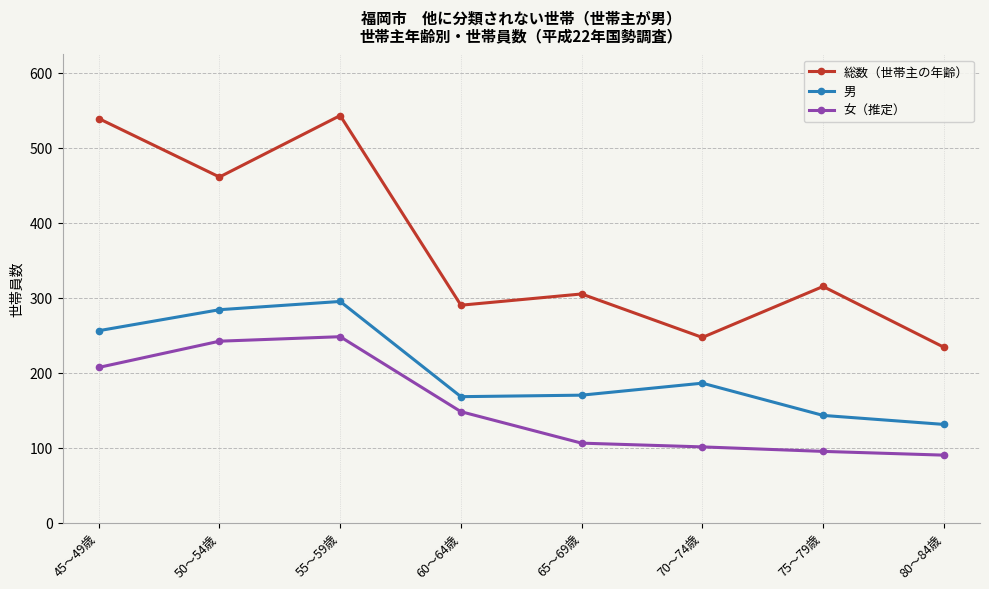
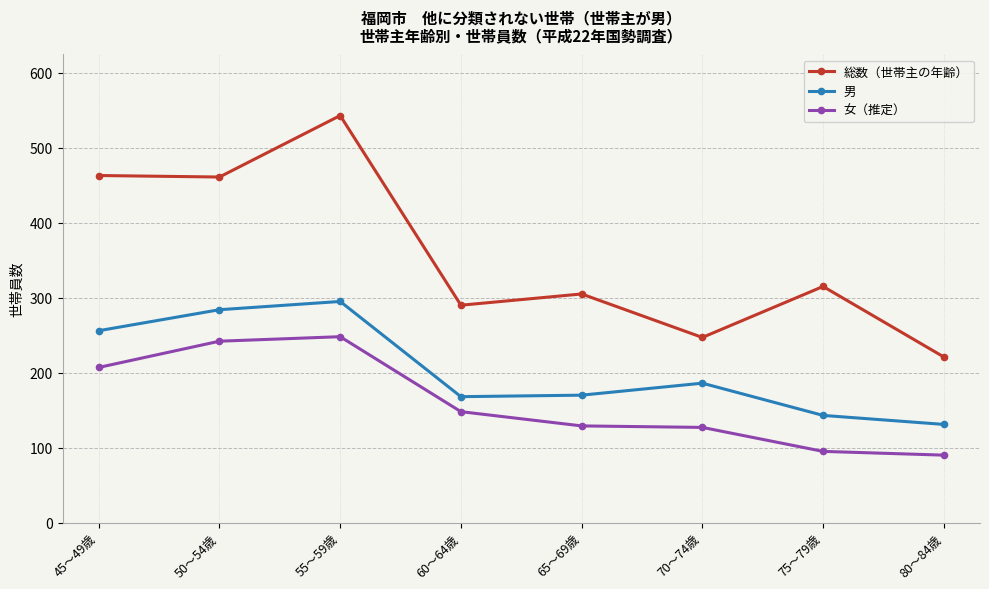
  {
    "総数（世帯主の年齢）": {
-     "45～49歳": 540,
+     "45～49歳": 460,
      "50～54歳": 460,
      "55～59歳": 540,
      "60～64歳": 290,
      "65～69歳": 310,
      "70～74歳": 250,
      "75～79歳": 320,
-     "80～84歳": 230
+     "80～84歳": 220
    },
    "男": {
      "45～49歳": 260,
      "50～54歳": 280,
      "55～59歳": 300,
      "60～64歳": 170,
      "65～69歳": 170,
      "70～74歳": 190,
      "75～79歳": 140,
      "80～84歳": 130
    },
    "女（推定）": {
      "45～49歳": 210,
      "50～54歳": 240,
      "55～59歳": 250,
      "60～64歳": 150,
-     "65～69歳": 110,
-     "70～74歳": 100,
+     "65～69歳": 130,
+     "70～74歳": 130,
      "75～79歳": 100,
      "80～84歳": 90
    }
  }
